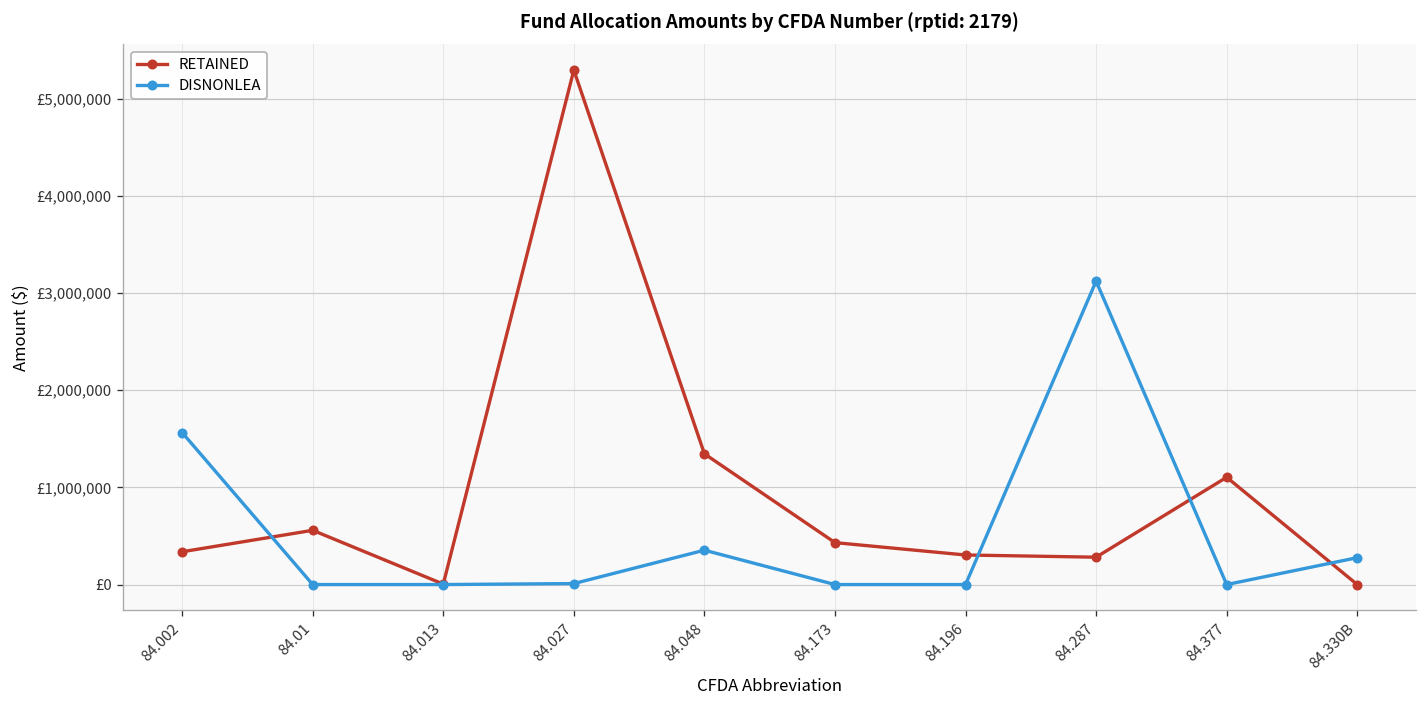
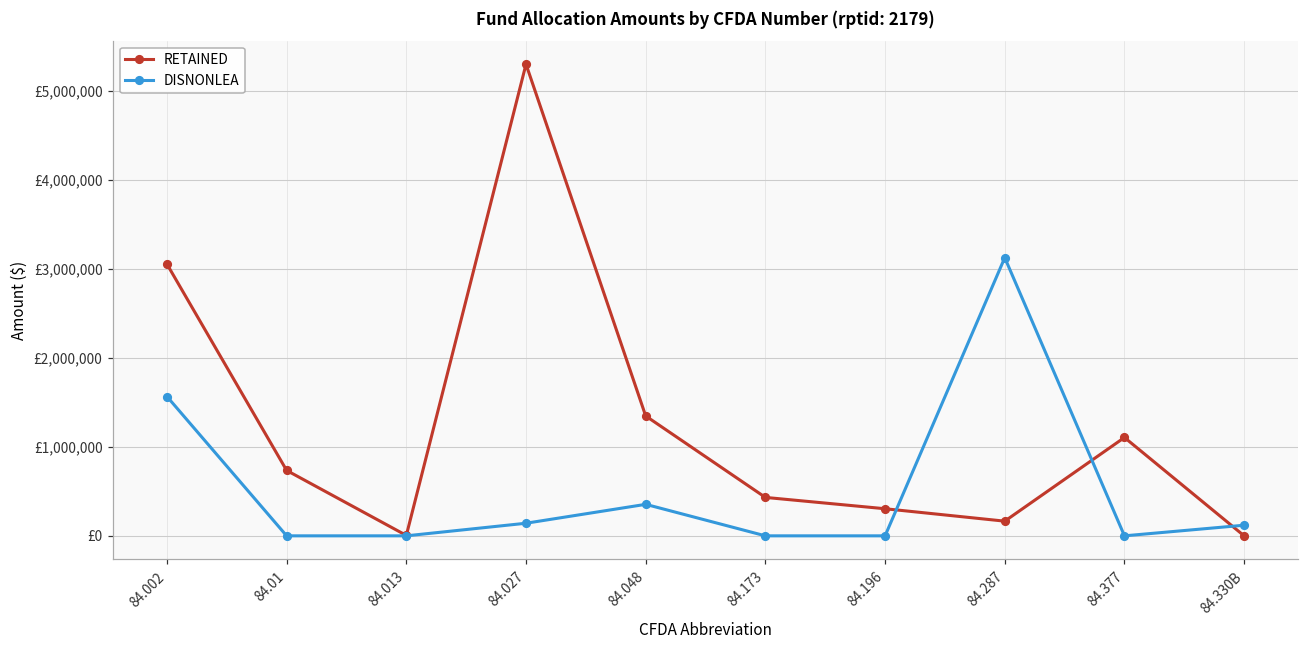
  {
    "RETAINED": {
-     "84.002": "£300,000",
-     "84.01": "£600,000",
+     "84.002": "£3,100,000",
+     "84.01": "£700,000",
      "84.027": "£5,300,000",
      "84.048": "£1,300,000",
      "84.173": "£400,000",
      "84.196": "£300,000",
-     "84.287": "£300,000",
+     "84.287": "£200,000",
      "84.377": "£1,100,000",
      "84.330B": "£0"
    },
    "DISNONLEA": {
      "84.002": "£1,600,000",
      "84.01": "£0",
-     "84.027": "£0",
+     "84.027": "£100,000",
      "84.048": "£400,000",
      "84.173": "£0",
      "84.196": "£0",
      "84.287": "£3,100,000",
      "84.377": "£0",
-     "84.330B": "£300,000"
+     "84.330B": "£100,000"
    }
  }
